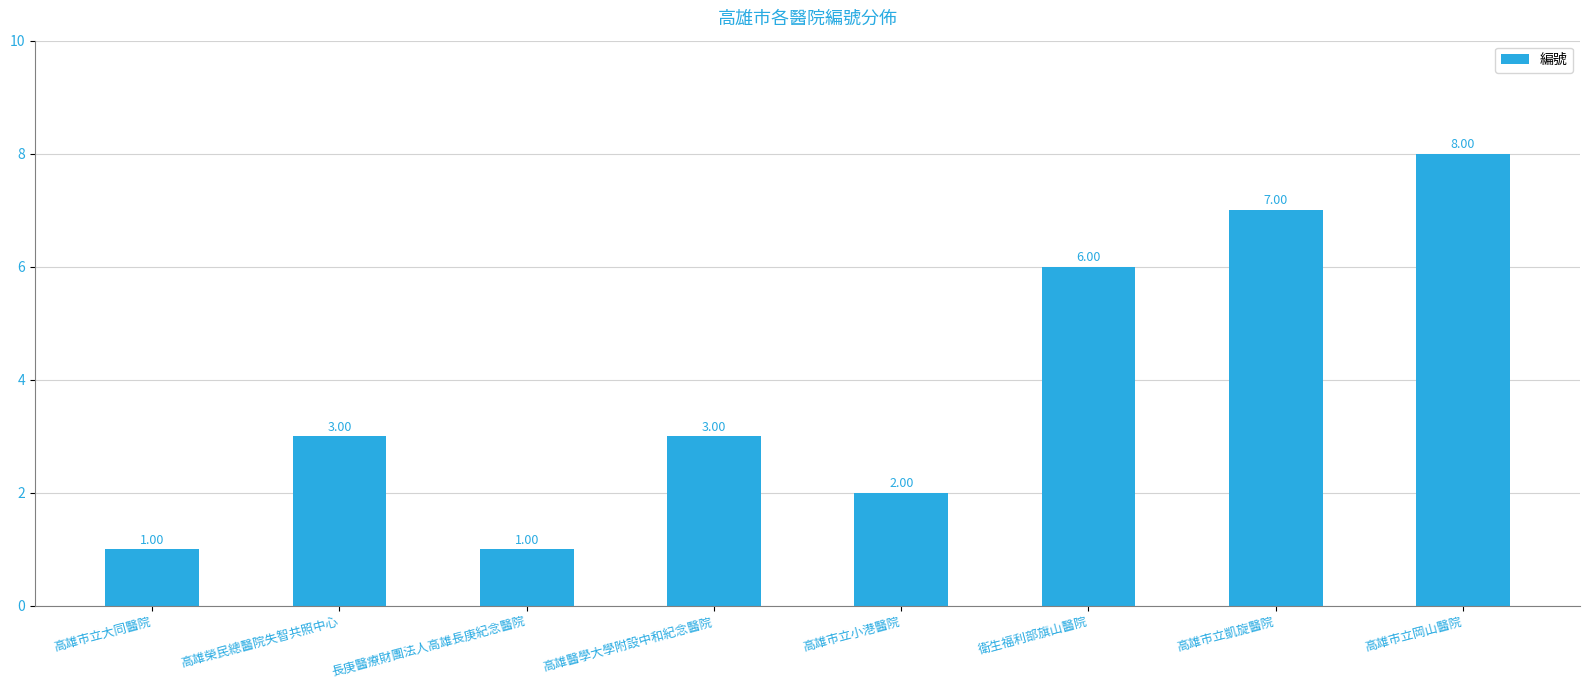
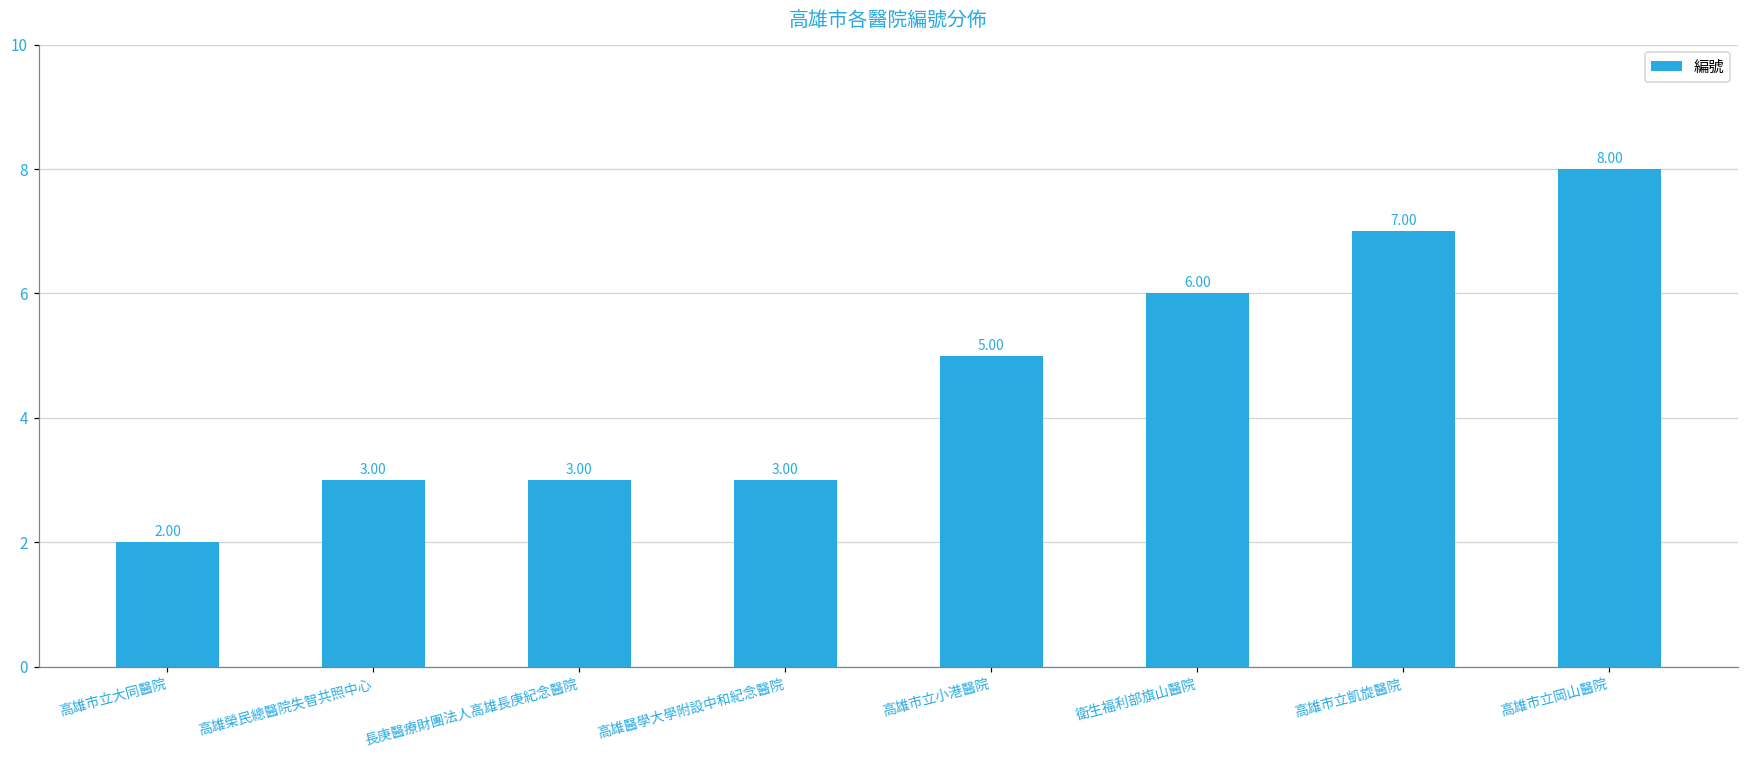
  {
-   "高雄市立大同醫院": 1.00,
+   "高雄市立大同醫院": 2.00,
    "高雄榮民總醫院失智共照中心": 3.00,
-   "長庚醫療財團法人高雄長庚紀念醫院": 1.00,
+   "長庚醫療財團法人高雄長庚紀念醫院": 3.00,
    "高雄醫學大學附設中和紀念醫院": 3.00,
-   "高雄市立小港醫院": 2.00,
+   "高雄市立小港醫院": 5.00,
    "衛生福利部旗山醫院": 6.00,
    "高雄市立凱旋醫院": 7.00,
    "高雄市立岡山醫院": 8.00
  }
